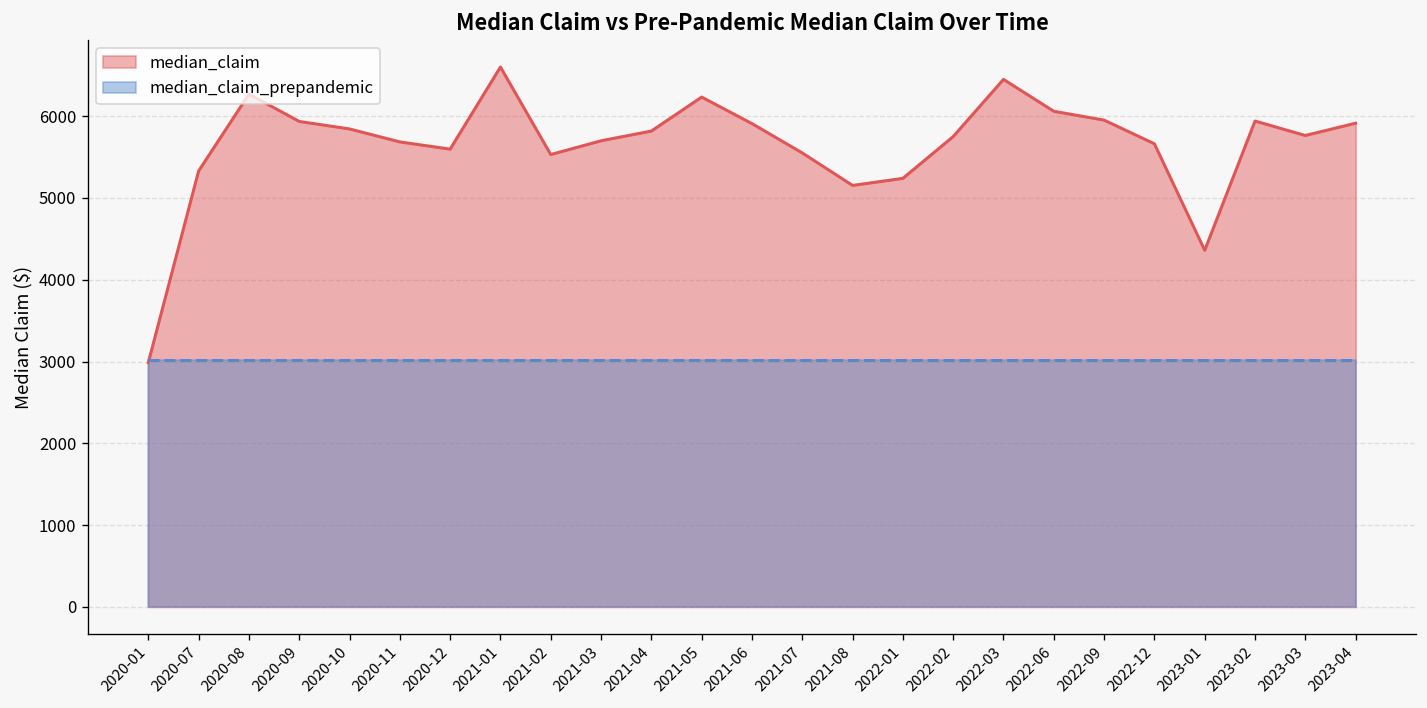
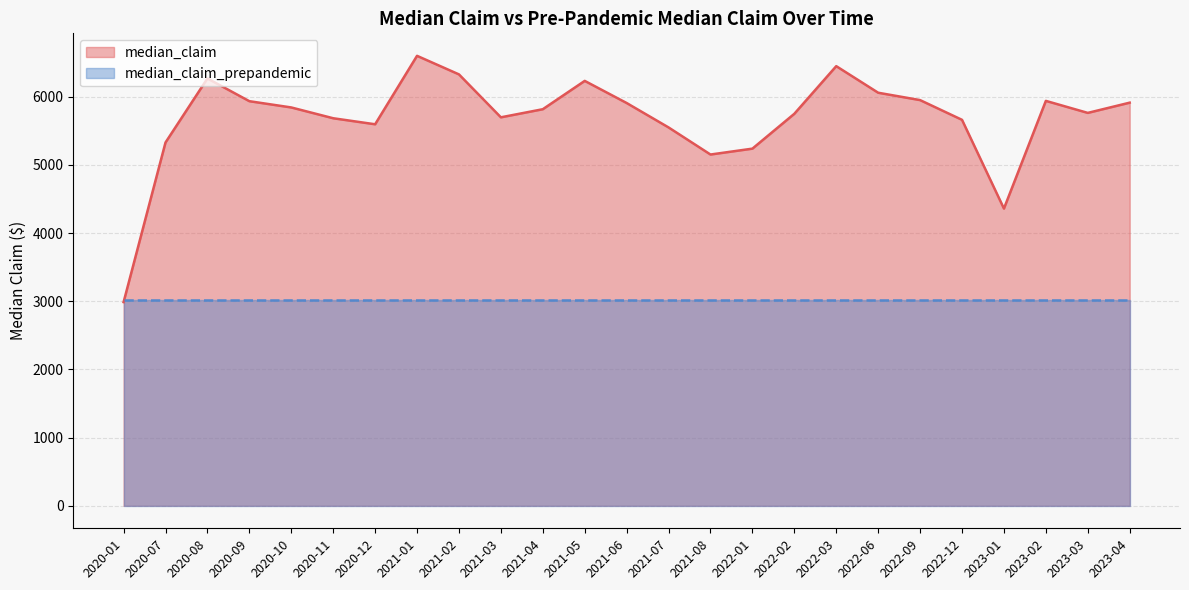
  {
    "median_claim": {
      "2020-07": 5300,
      "2020-09": 5900,
      "2020-10": 5800,
      "2020-11": 5700,
      "2020-12": 5600,
      "2021-01": 6600,
-     "2021-02": 5500,
+     "2021-02": 6300,
      "2021-03": 5700,
      "2021-04": 5800,
      "2021-05": 6200,
      "2021-06": 5900,
      "2021-07": 5600,
      "2021-08": 5200,
      "2022-01": 5200,
      "2022-02": 5800,
      "2022-03": 6400,
      "2022-06": 6100,
      "2022-09": 6000,
      "2022-12": 5700,
      "2023-01": 4400,
      "2023-02": 5900,
      "2023-03": 5800,
      "2023-04": 5900
    },
    "median_claim_prepandemic": {
      "2020-07": 3000,
      "2020-08": 3000,
      "2020-09": 3000,
      "2020-10": 3000,
      "2020-11": 3000,
      "2020-12": 3000,
      "2021-01": 3000,
      "2021-02": 3000,
      "2021-03": 3000,
      "2021-04": 3000,
      "2021-05": 3000,
      "2021-06": 3000,
      "2021-07": 3000,
      "2021-08": 3000,
      "2022-01": 3000,
      "2022-02": 3000,
      "2022-03": 3000,
      "2022-06": 3000,
      "2022-09": 3000,
      "2022-12": 3000,
      "2023-01": 3000,
      "2023-02": 3000,
      "2023-03": 3000,
      "2023-04": 3000
    }
  }
